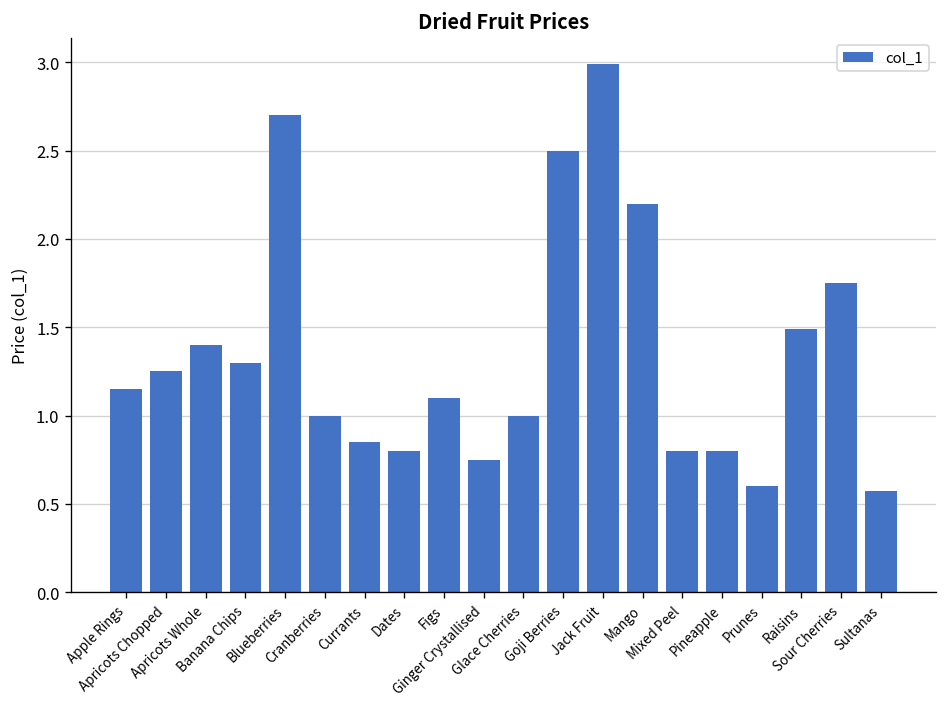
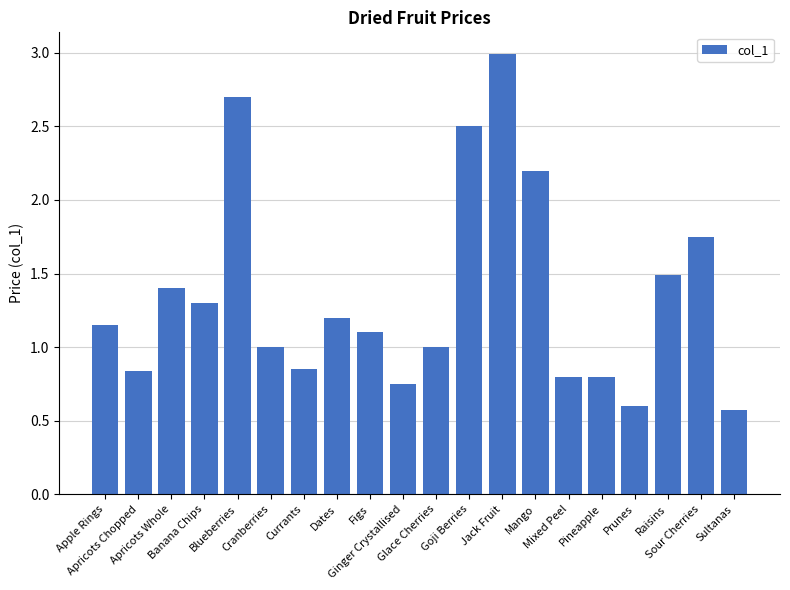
  {
    "Apple Rings": 1.15,
-   "Apricots Chopped": 1.25,
+   "Apricots Chopped": 0.84,
    "Apricots Whole": 1.40,
    "Banana Chips": 1.30,
    "Blueberries": 2.70,
    "Cranberries": 1.00,
    "Currants": 0.85,
-   "Dates": 0.8,
+   "Dates": 1.2,
    "Figs": 1.10,
    "Ginger Crystallised": 0.75,
    "Glace Cherries": 1.00,
    "Goji Berries": 2.50,
    "Jack Fruit": 2.99,
    "Mango": 2.20,
    "Mixed Peel": 0.80,
    "Pineapple": 0.80,
    "Prunes": 0.60,
    "Raisins": 1.49,
    "Sour Cherries": 1.75,
    "Sultanas": 0.57
  }
